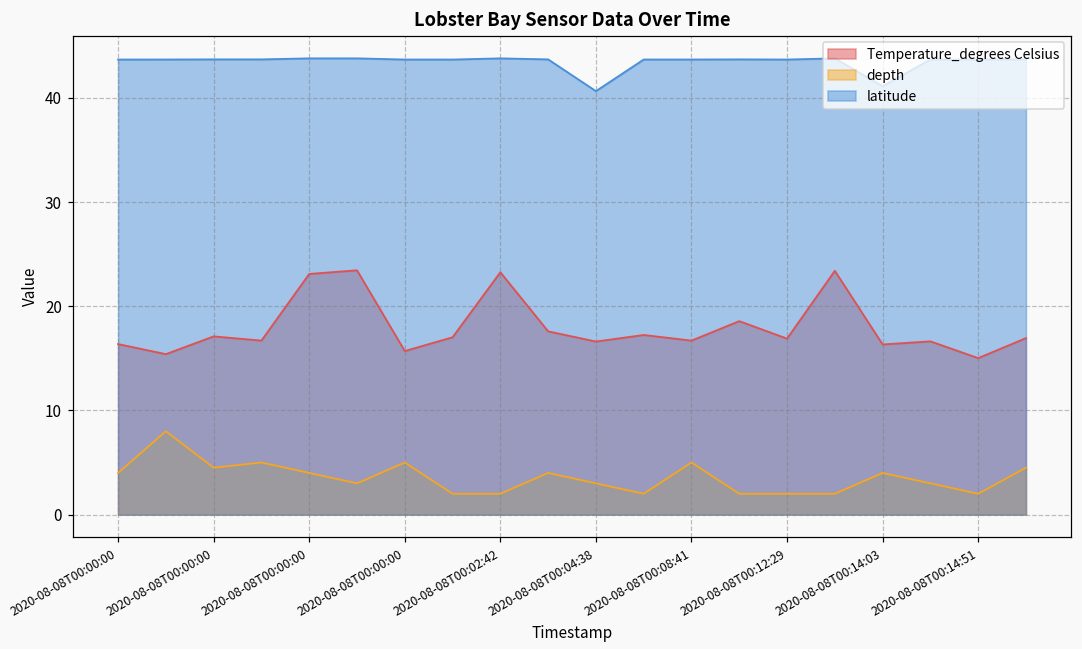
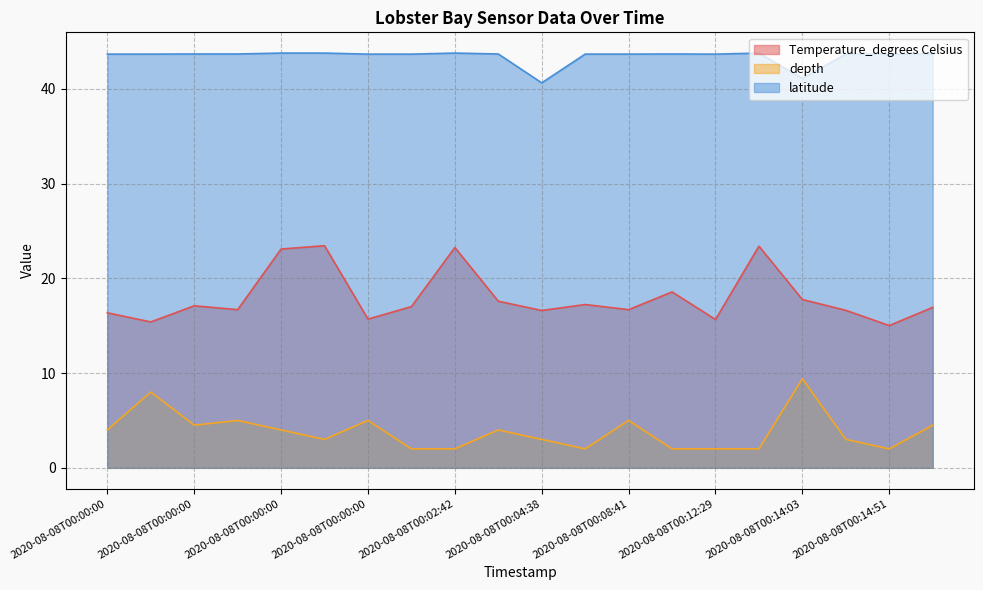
  {
    "Temperature_degrees Celsius": {
      "2020-08-08T00:02:42": 23,
      "2020-08-08T00:04:38": 17,
      "2020-08-08T00:08:41": 17,
-     "2020-08-08T00:12:29": 17,
-     "2020-08-08T00:14:03": 16,
+     "2020-08-08T00:12:29": 16,
+     "2020-08-08T00:14:03": 18,
      "2020-08-08T00:14:51": 15
    },
    "depth": {
      "2020-08-08T00:02:42": 2,
      "2020-08-08T00:04:38": 3,
      "2020-08-08T00:08:41": 5,
      "2020-08-08T00:12:29": 2,
-     "2020-08-08T00:14:03": 4,
+     "2020-08-08T00:14:03": 9,
      "2020-08-08T00:14:51": 2
    },
    "latitude": {
      "2020-08-08T00:02:42": 44,
      "2020-08-08T00:04:38": 41,
      "2020-08-08T00:08:41": 44,
      "2020-08-08T00:12:29": 44
    }
  }
